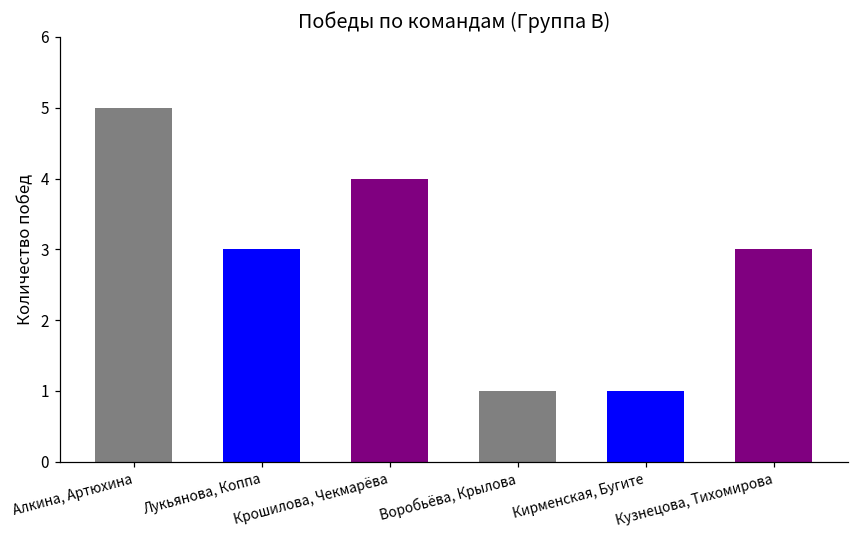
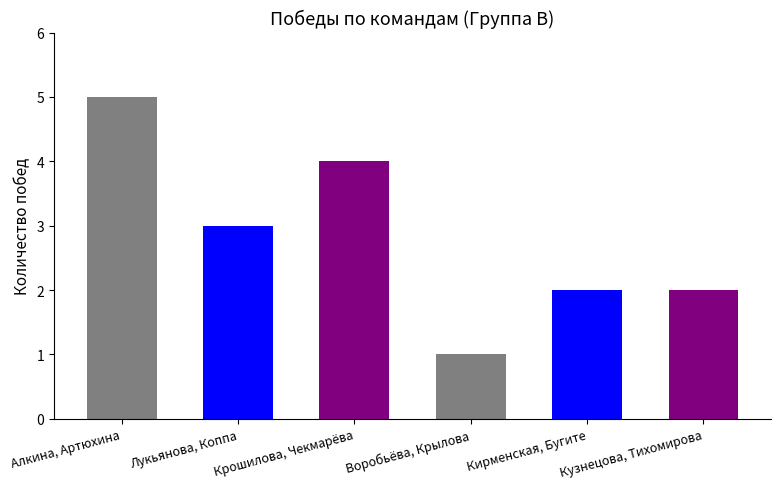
  {
    "Алкина, Артюхина": 5,
    "Лукьянова, Коппа": 3,
    "Крошилова, Чекмарёва": 4,
    "Воробьёва, Крылова": 1,
-   "Кирменская, Бугите": 1,
-   "Кузнецова, Тихомирова": 3
+   "Кирменская, Бугите": 2,
+   "Кузнецова, Тихомирова": 2
  }
